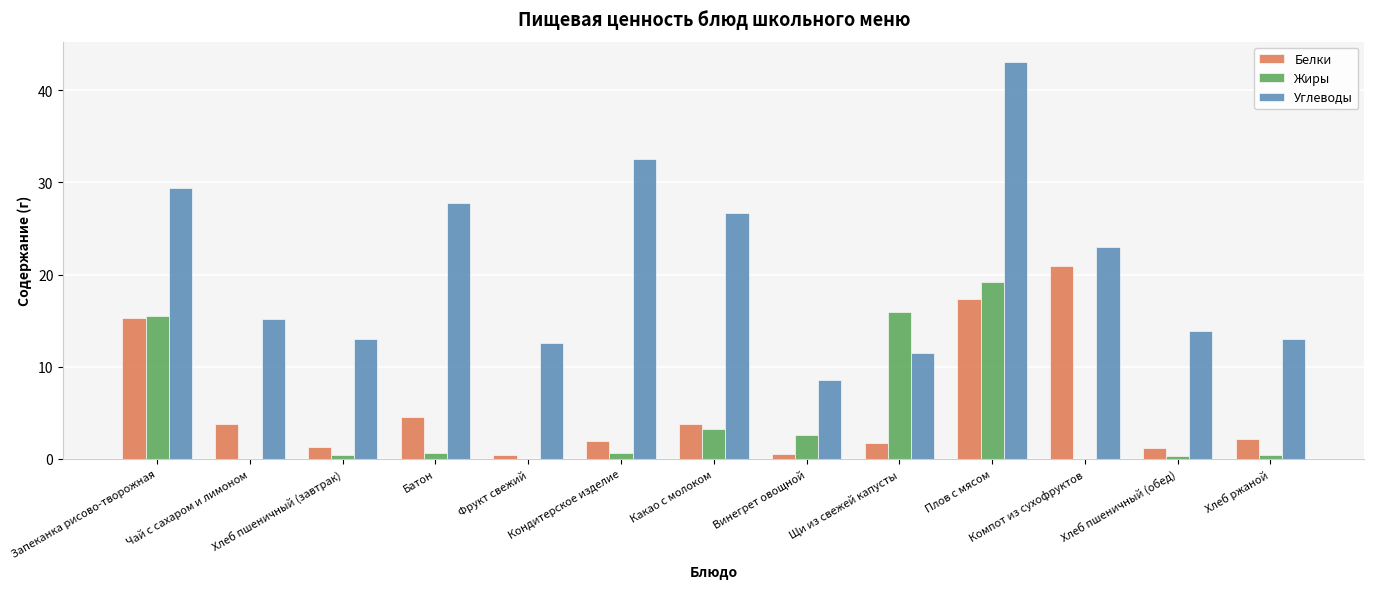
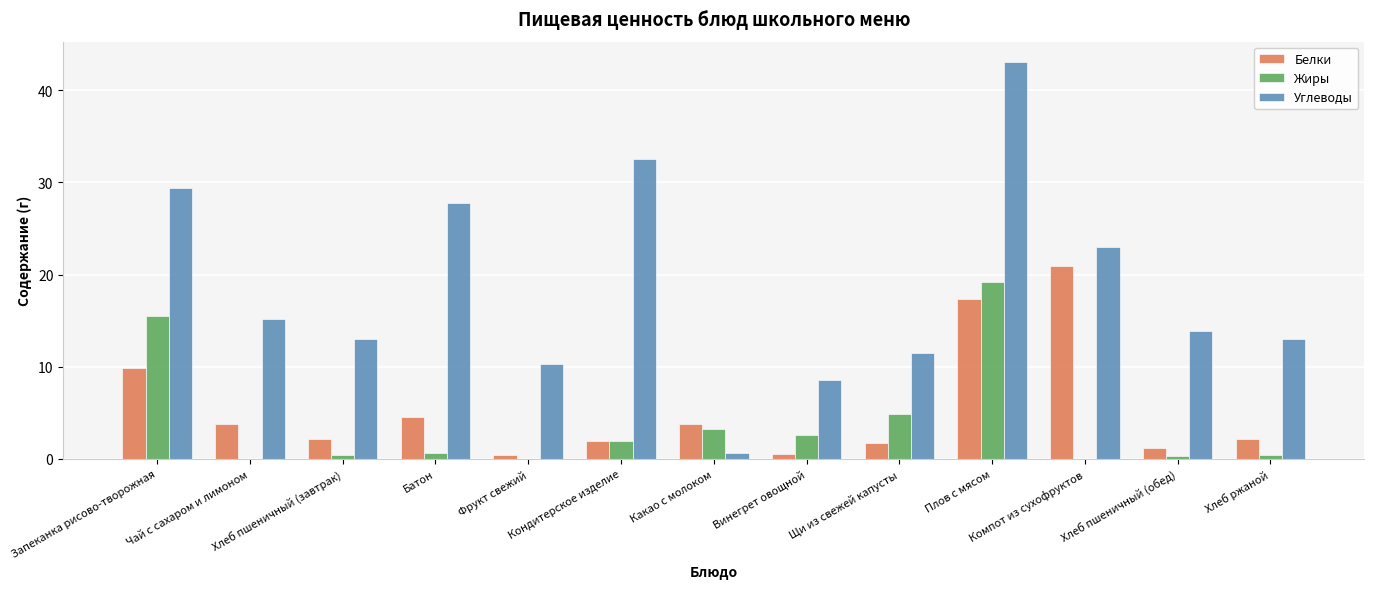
  {
    "Белки": {
-     "Запеканка рисово-творожная": 15,
+     "Запеканка рисово-творожная": 10,
      "Чай с сахаром и лимоном": 4,
-     "Хлеб пшеничный (завтрак)": 1,
+     "Хлеб пшеничный (завтрак)": 2,
      "Батон": 5,
      "Фрукт свежий": 0,
      "Кондитерское изделие": 2,
      "Какао с молоком": 4,
      "Винегрет овощной": 1,
      "Щи из свежей капусты": 2,
      "Плов с мясом": 17,
      "Компот из сухофруктов": 21,
      "Хлеб пшеничный (обед)": 1,
      "Хлеб ржаной": 2
    },
    "Жиры": {
      "Запеканка рисово-творожная": 16,
      "Хлеб пшеничный (завтрак)": 0,
      "Батон": 1,
      "Фрукт свежий": 0,
-     "Кондитерское изделие": 1,
+     "Кондитерское изделие": 2,
      "Какао с молоком": 3,
      "Винегрет овощной": 3,
-     "Щи из свежей капусты": 16,
+     "Щи из свежей капусты": 5,
      "Плов с мясом": 19,
      "Компот из сухофруктов": 0,
      "Хлеб пшеничный (обед)": 0,
      "Хлеб ржаной": 0
    },
    "Углеводы": {
      "Запеканка рисово-творожная": 29,
      "Чай с сахаром и лимоном": 15,
      "Хлеб пшеничный (завтрак)": 13,
      "Батон": 28,
-     "Фрукт свежий": 13,
+     "Фрукт свежий": 10,
      "Кондитерское изделие": 33,
-     "Какао с молоком": 27,
+     "Какао с молоком": 1,
      "Винегрет овощной": 9,
      "Щи из свежей капусты": 12,
      "Плов с мясом": 43,
      "Компот из сухофруктов": 23,
      "Хлеб пшеничный (обед)": 14,
      "Хлеб ржаной": 13
    }
  }
